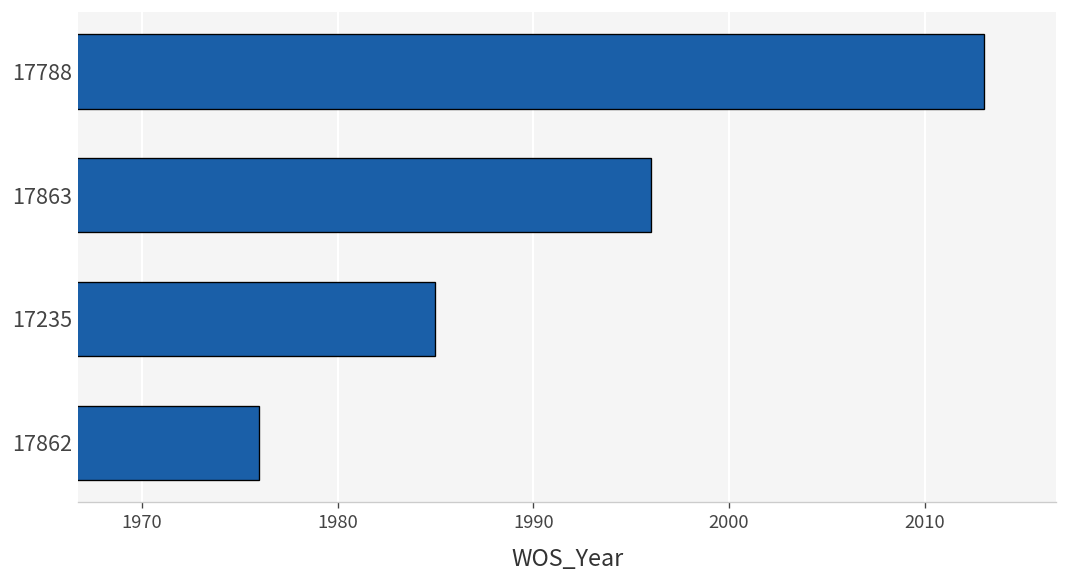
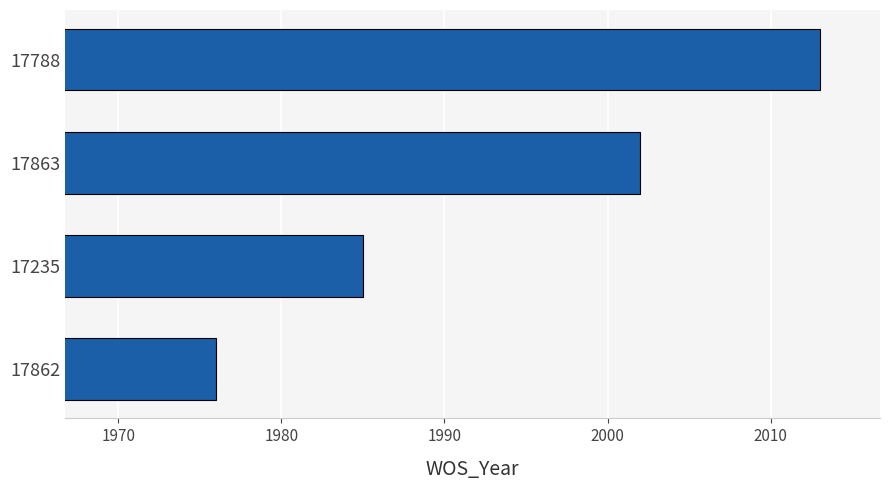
  {
    "17788": 2013,
-   "17863": 1996,
+   "17863": 2002,
    "17235": 1985,
    "17862": 1976
  }
